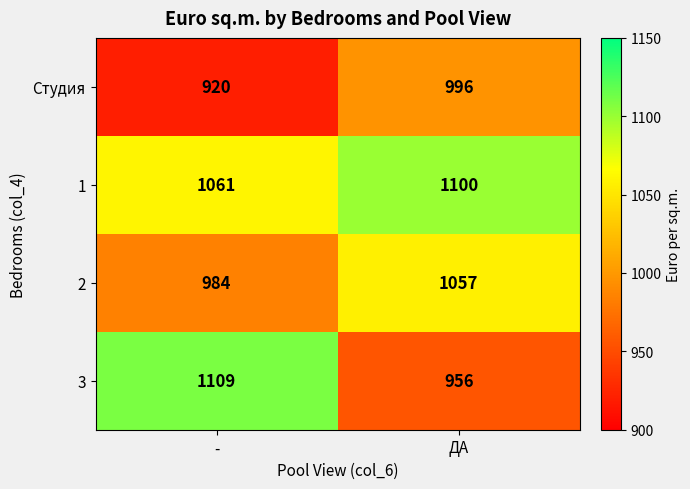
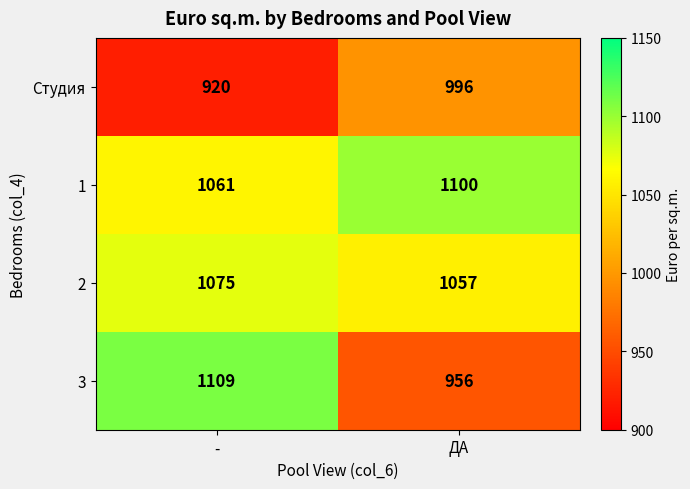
  {
    "Студия": {
      "-": 920,
      "ДА": 996
    },
    "1": {
      "-": 1061,
      "ДА": 1100
    },
    "2": {
-     "-": 984,
+     "-": 1075,
      "ДА": 1057
    },
    "3": {
      "-": 1109,
      "ДА": 956
    }
  }
